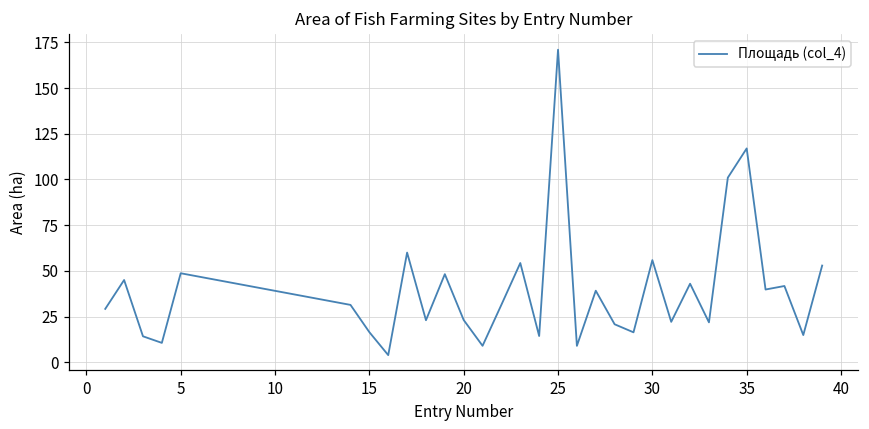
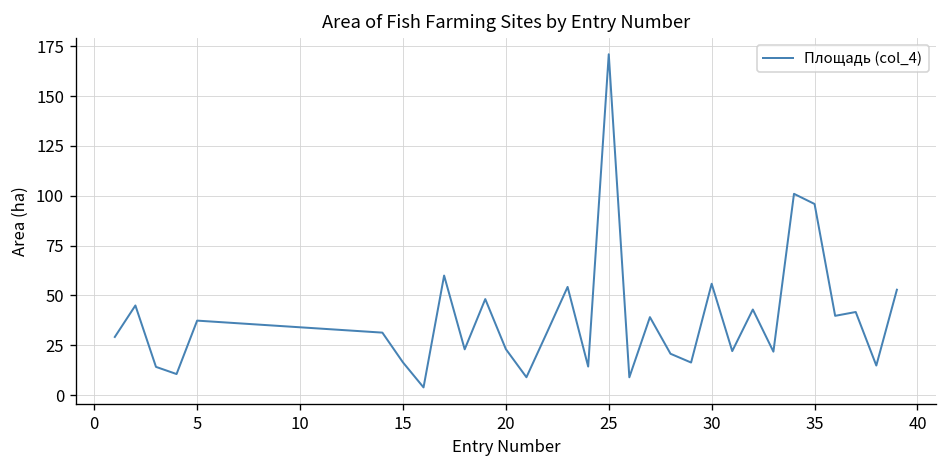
  {
-   "5": 49,
+   "5": 37,
    "15": 16,
    "20": 23,
    "25": 171,
    "30": 56,
-   "35": 117
+   "35": 96
  }
